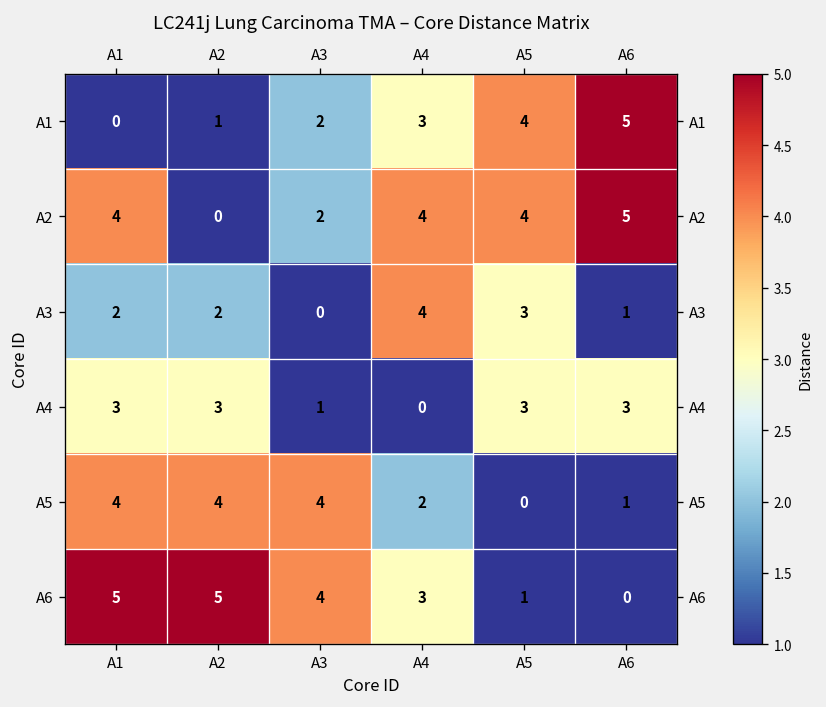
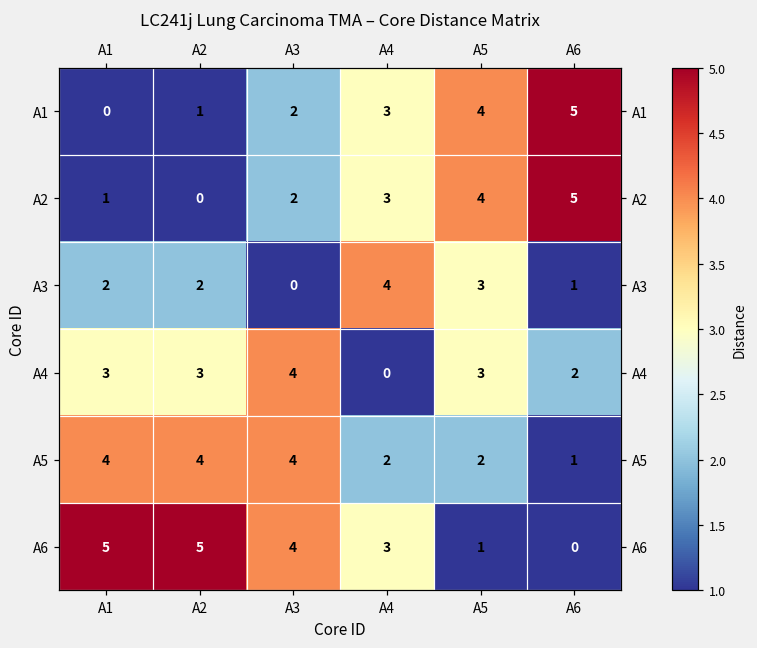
  {
    "A1": {
      "A1": 0,
      "A2": 1,
      "A3": 2,
      "A4": 3,
      "A5": 4,
      "A6": 5
    },
    "A2": {
-     "A1": 4,
+     "A1": 1,
      "A2": 0,
      "A3": 2,
-     "A4": 4,
+     "A4": 3,
      "A5": 4,
      "A6": 5
    },
    "A3": {
      "A1": 2,
      "A2": 2,
      "A3": 0,
      "A4": 4,
      "A5": 3,
      "A6": 1
    },
    "A4": {
      "A1": 3,
      "A2": 3,
-     "A3": 1,
+     "A3": 4,
      "A4": 0,
      "A5": 3,
-     "A6": 3
+     "A6": 2
    },
    "A5": {
      "A1": 4,
      "A2": 4,
      "A3": 4,
      "A4": 2,
-     "A5": 0,
+     "A5": 2,
      "A6": 1
    },
    "A6": {
      "A1": 5,
      "A2": 5,
      "A3": 4,
      "A4": 3,
      "A5": 1,
      "A6": 0
    }
  }
